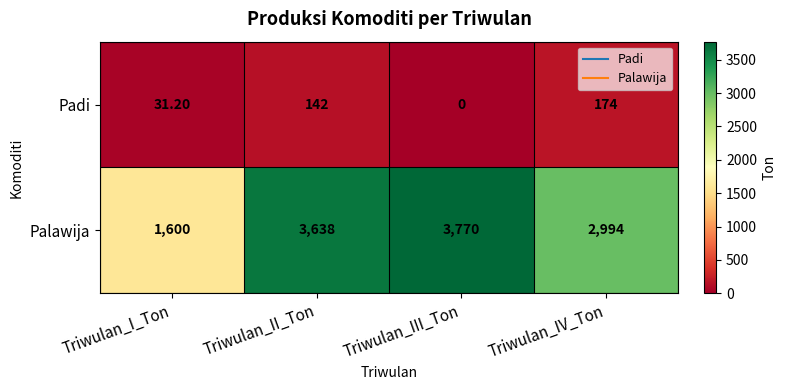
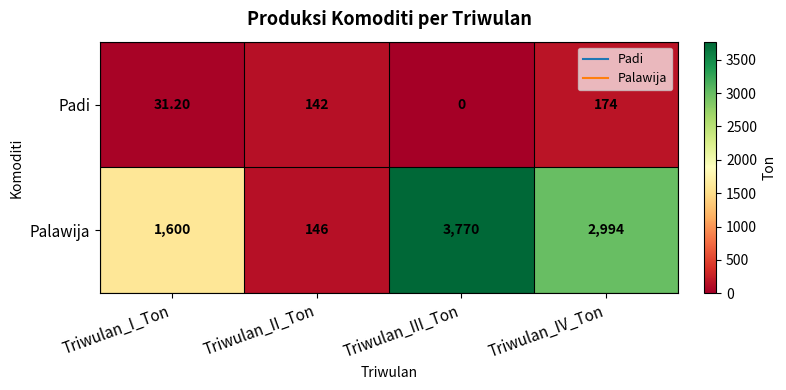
  {
    "Padi": {
      "Triwulan_I_Ton": "31.20",
      "Triwulan_II_Ton": "142",
      "Triwulan_III_Ton": "0",
      "Triwulan_IV_Ton": "174"
    },
    "Palawija": {
      "Triwulan_I_Ton": "1,600",
-     "Triwulan_II_Ton": "3,638",
+     "Triwulan_II_Ton": "146",
      "Triwulan_III_Ton": "3,770",
      "Triwulan_IV_Ton": "2,994"
    }
  }
